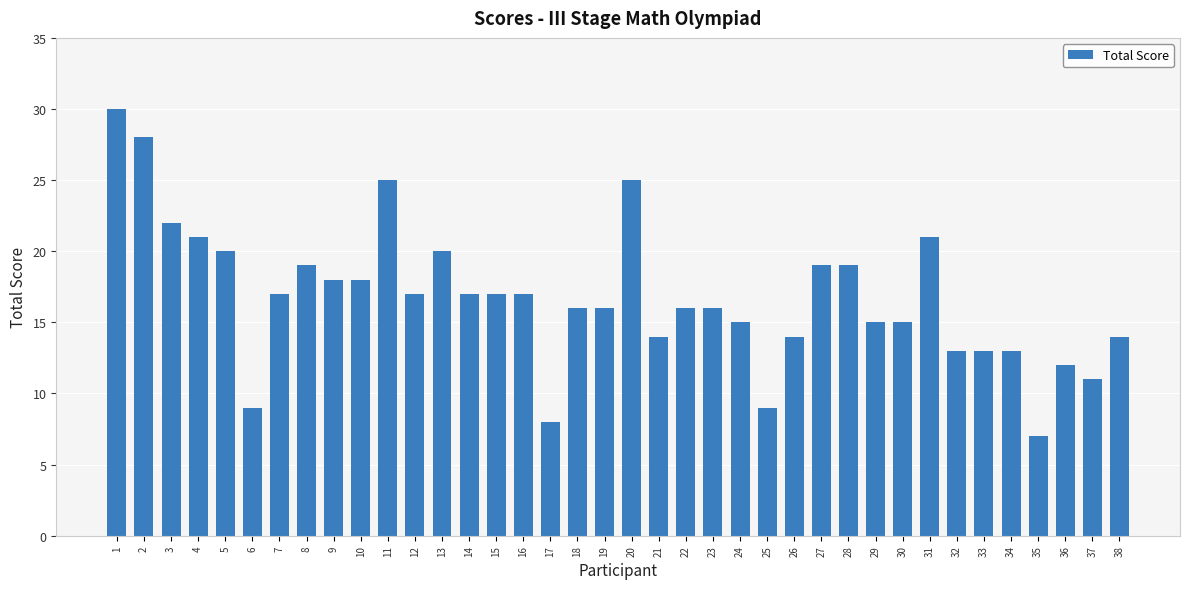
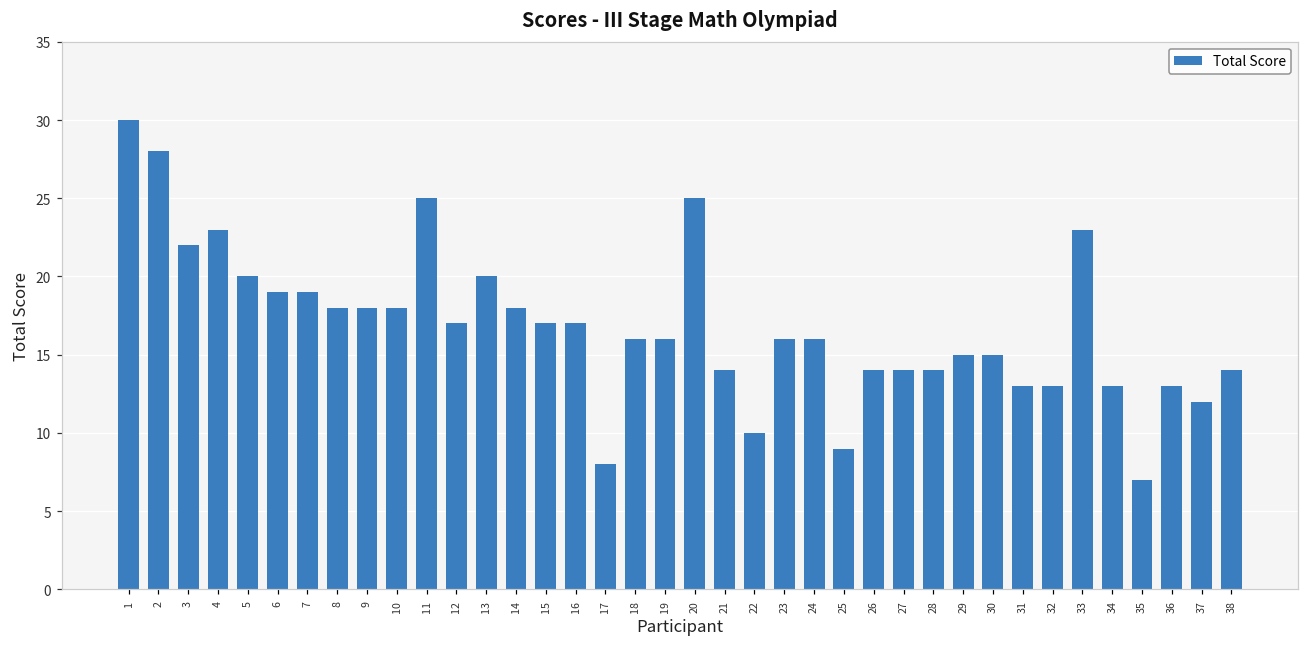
  {
    "1": 30,
    "2": 28,
    "3": 22,
-   "4": 21,
+   "4": 23,
    "5": 20,
-   "6": 9,
-   "7": 17,
-   "8": 19,
+   "6": 19,
+   "7": 19,
+   "8": 18,
    "9": 18,
    "10": 18,
    "11": 25,
    "12": 17,
    "13": 20,
-   "14": 17,
+   "14": 18,
    "15": 17,
    "16": 17,
    "17": 8,
    "18": 16,
    "19": 16,
    "20": 25,
    "21": 14,
-   "22": 16,
+   "22": 10,
    "23": 16,
-   "24": 15,
+   "24": 16,
    "25": 9,
    "26": 14,
-   "27": 19,
-   "28": 19,
+   "27": 14,
+   "28": 14,
    "29": 15,
    "30": 15,
-   "31": 21,
+   "31": 13,
    "32": 13,
-   "33": 13,
+   "33": 23,
    "34": 13,
    "35": 7,
-   "36": 12,
-   "37": 11,
+   "36": 13,
+   "37": 12,
    "38": 14
  }
